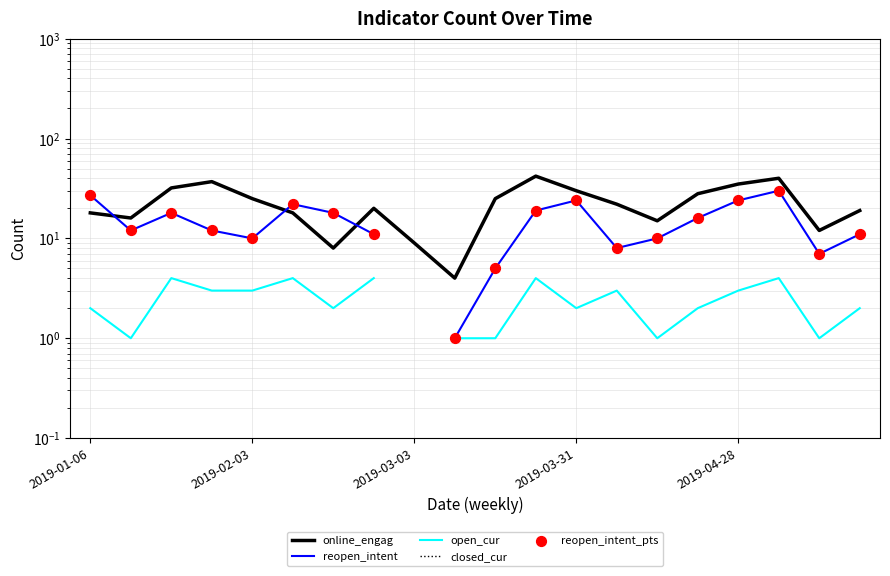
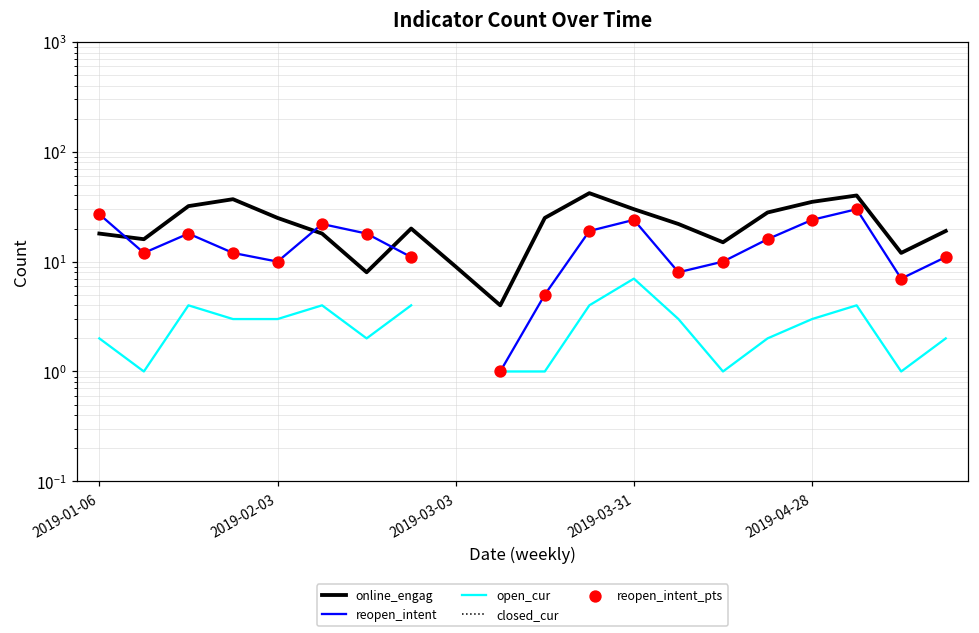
  {
    "reopen_intent_pts": {
      "2019-01-06": 27,
      "2019-02-03": 10,
      "2019-03-31": 24,
      "2019-04-28": 24
    },
    "open_cur": {
      "2019-01-06": 2,
      "2019-02-03": 3,
-     "2019-03-31": 2,
+     "2019-03-31": 7,
      "2019-04-28": 3
    }
  }
